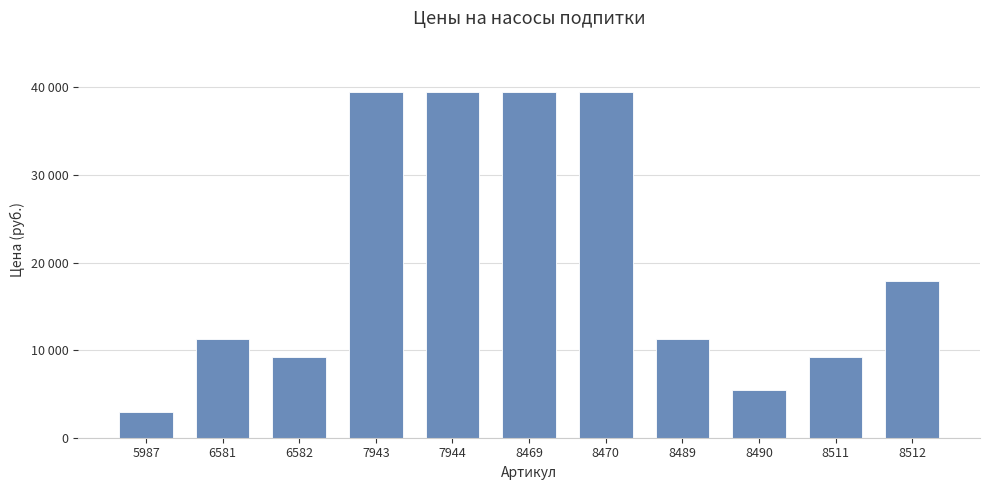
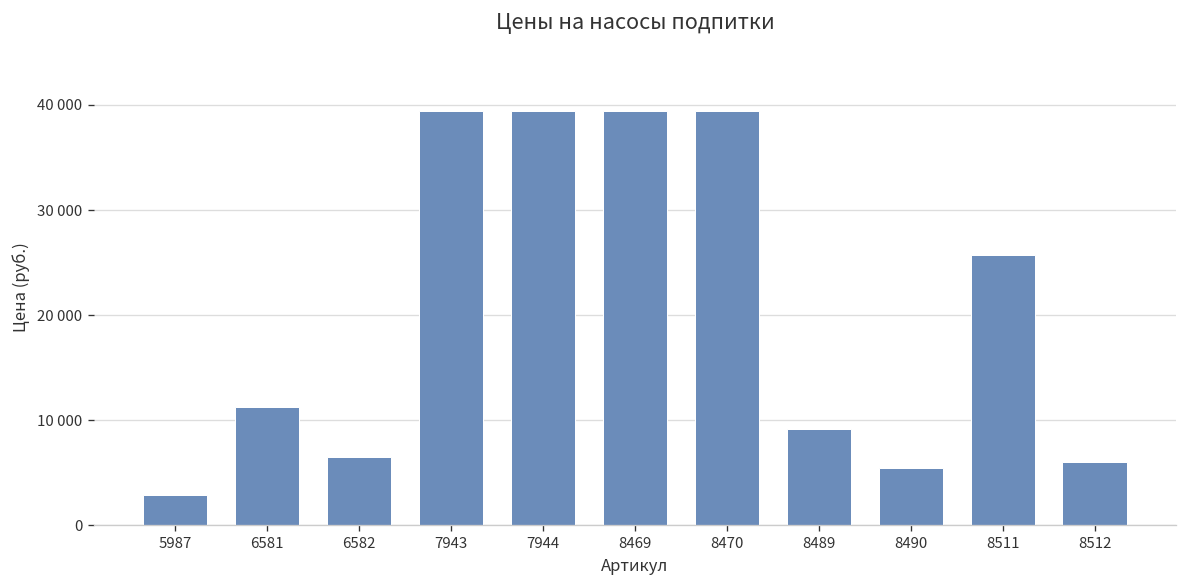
  {
    "5987": 3000,
    "6581": 11000,
-   "6582": 9000,
+   "6582": 6000,
    "7943": 39000,
    "7944": 39000,
    "8469": 39000,
    "8470": 39000,
-   "8489": 11000,
+   "8489": 9000,
    "8490": 5000,
-   "8511": 9000,
-   "8512": 18000
+   "8511": 26000,
+   "8512": 6000
  }
